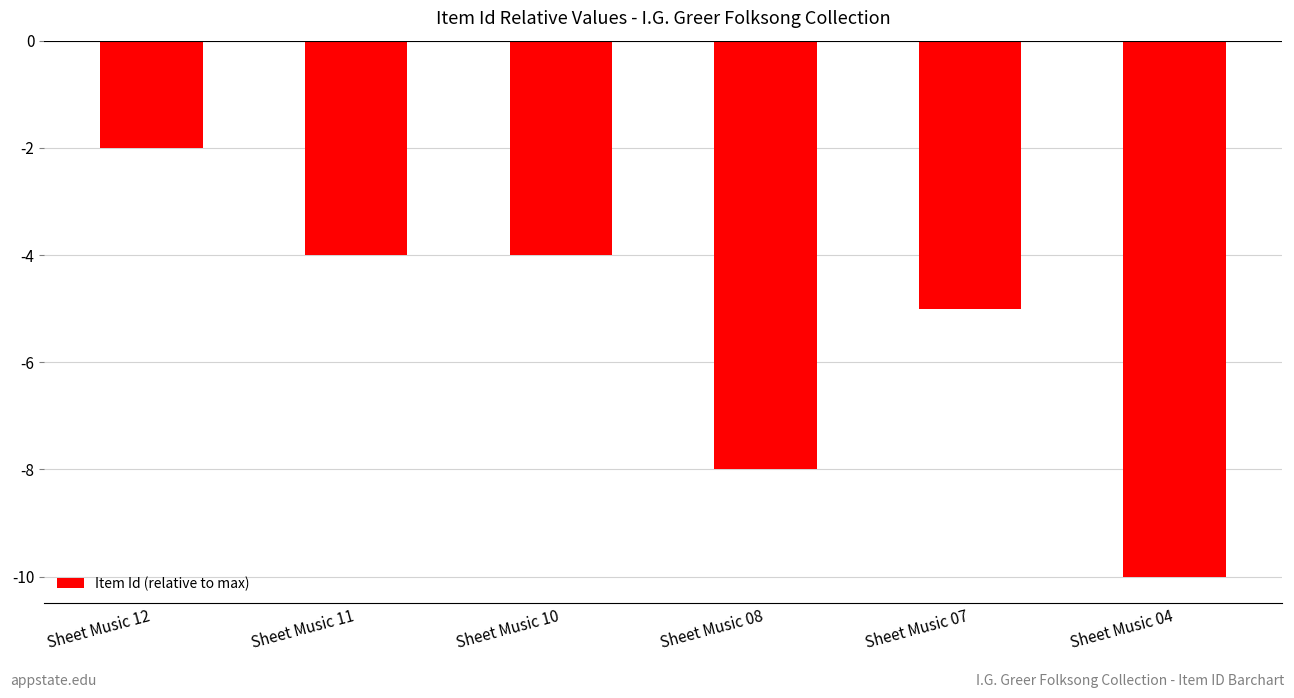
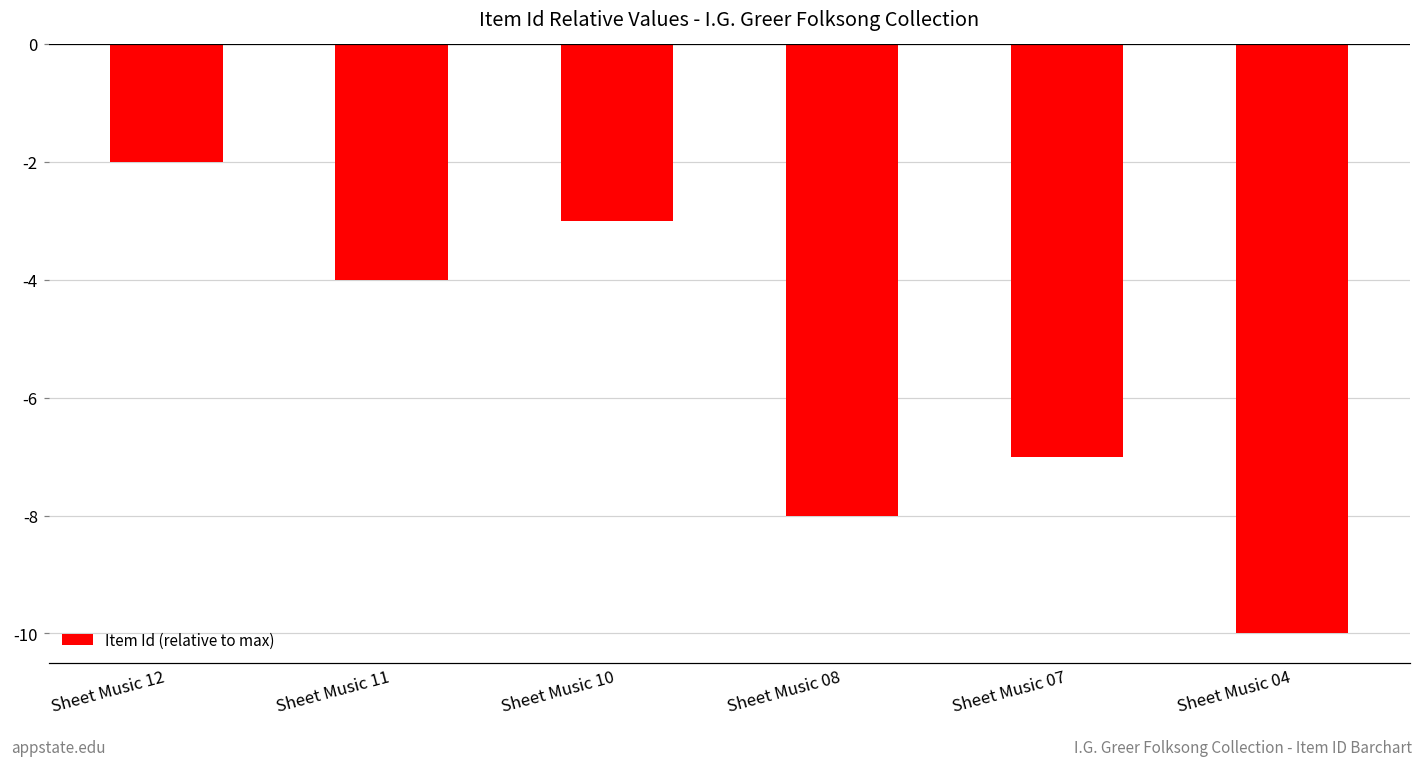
  {
    "Sheet Music 12": -2.0,
    "Sheet Music 11": -4.0,
-   "Sheet Music 10": -4.0,
+   "Sheet Music 10": -3.0,
    "Sheet Music 08": -8.0,
-   "Sheet Music 07": -5.0,
+   "Sheet Music 07": -7.0,
    "Sheet Music 04": -10.0
  }
